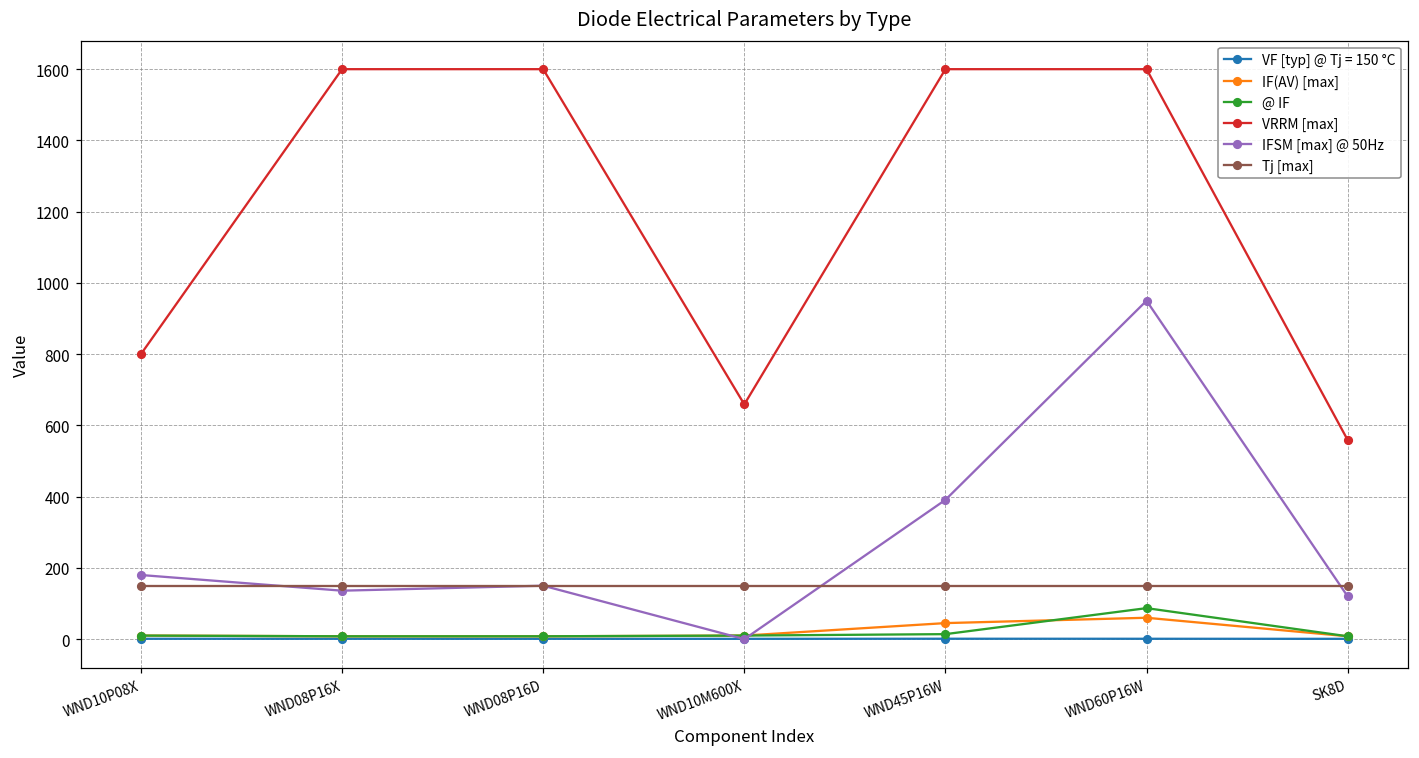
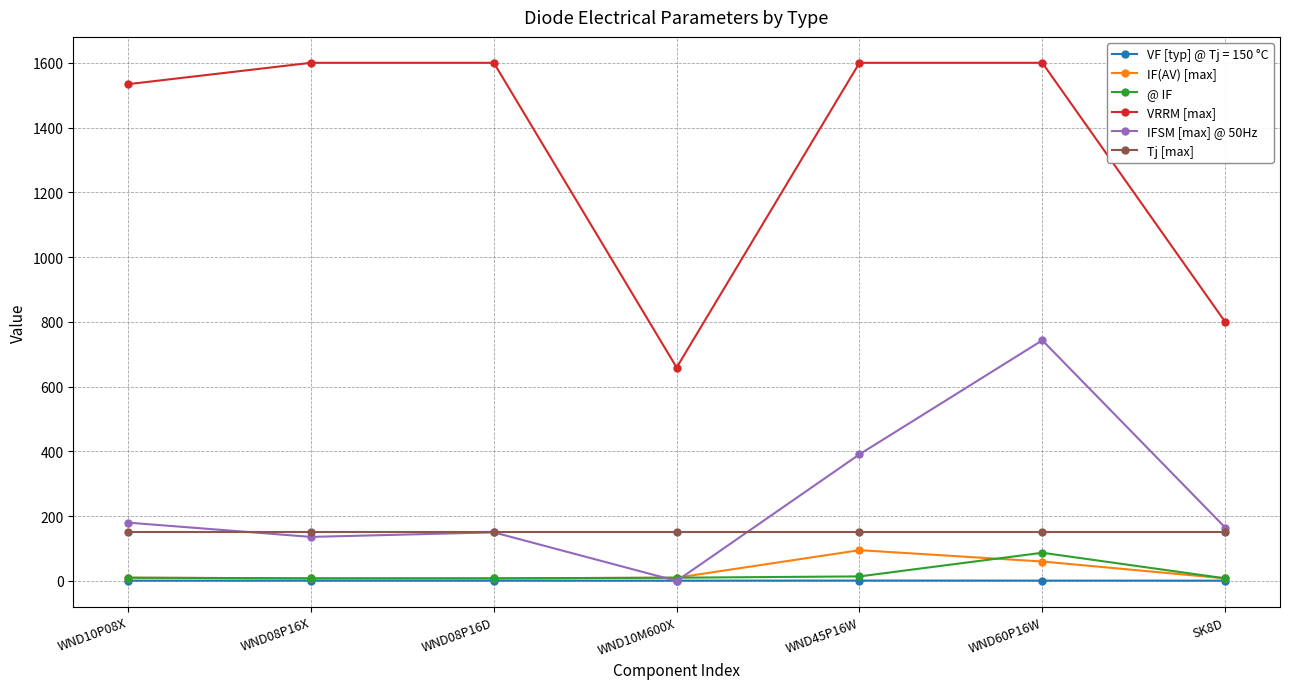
  {
    "VF [typ] @ Tj = 150 °C": {
      "WND10P08X": 0,
      "WND45P16W": 0,
      "WND60P16W": 0
    },
    "IF(AV) [max]": {
-     "WND45P16W": 50,
+     "WND45P16W": 100,
      "WND60P16W": 60
    },
    "@ IF": {
      "WND45P16W": 10,
      "WND60P16W": 90
    },
    "VRRM [max]": {
-     "WND10P08X": 800,
+     "WND10P08X": 1530,
      "WND08P16X": 1600,
      "WND08P16D": 1600,
      "WND10M600X": 660,
      "WND45P16W": 1600,
      "WND60P16W": 1600,
-     "SK8D": 560
+     "SK8D": 800
    },
    "IFSM [max] @ 50Hz": {
      "WND10P08X": 180,
      "WND08P16X": 140,
      "WND45P16W": 390,
-     "WND60P16W": 950,
-     "SK8D": 120
+     "WND60P16W": 740,
+     "SK8D": 170
    },
    "Tj [max]": {
      "WND10P08X": 150,
      "WND08P16X": 150,
      "WND10M600X": 150,
      "WND45P16W": 150,
      "WND60P16W": 150,
      "SK8D": 150
    }
  }
